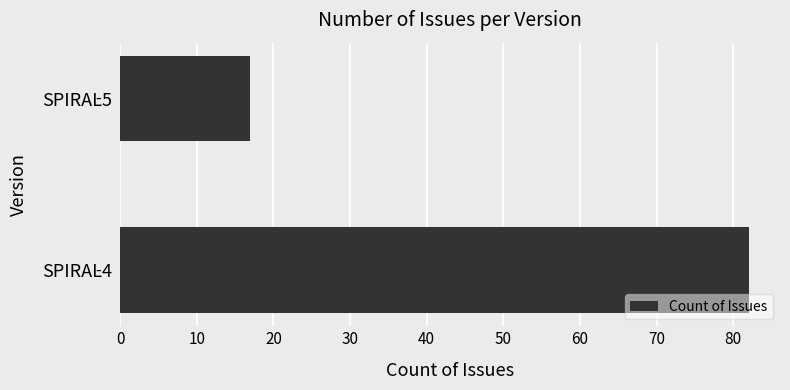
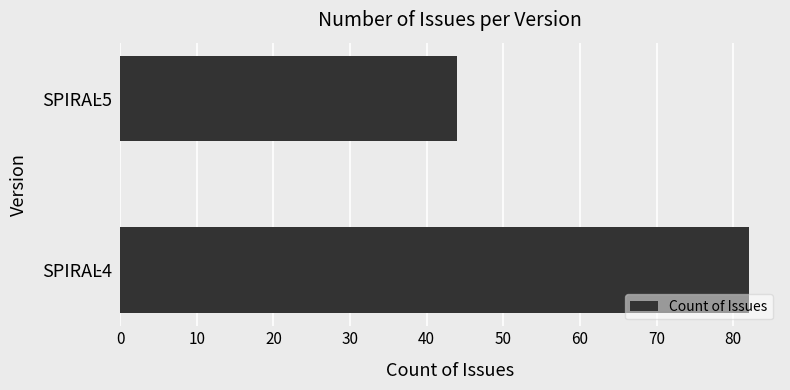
  {
-   "SPIRAL5": 17,
+   "SPIRAL5": 44,
    "SPIRAL4": 82
  }
